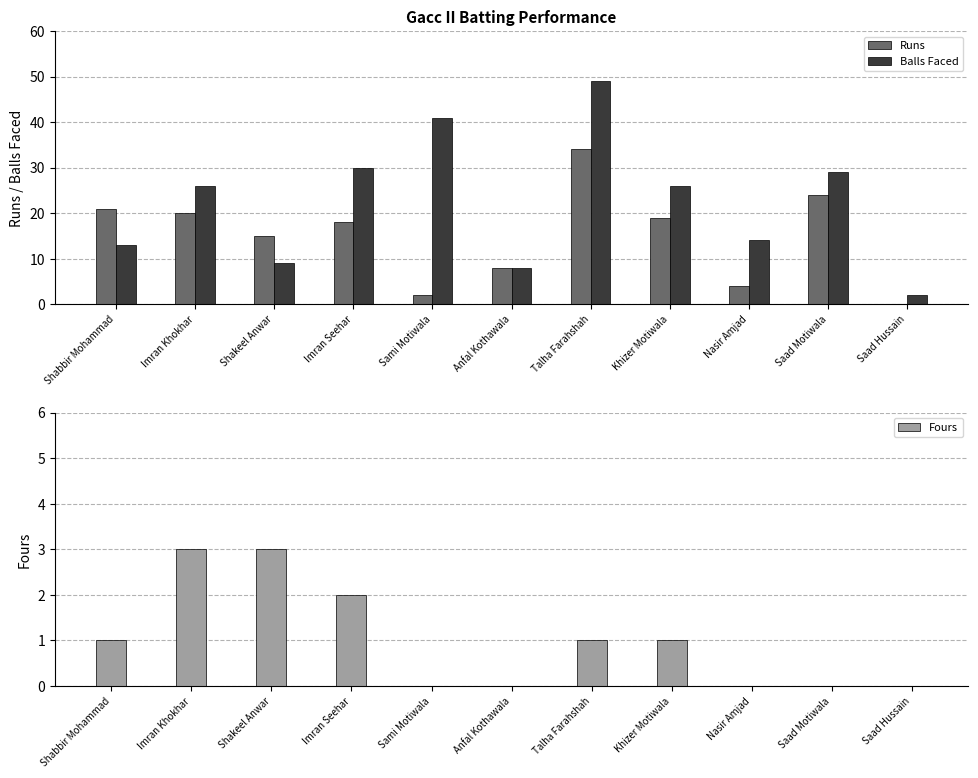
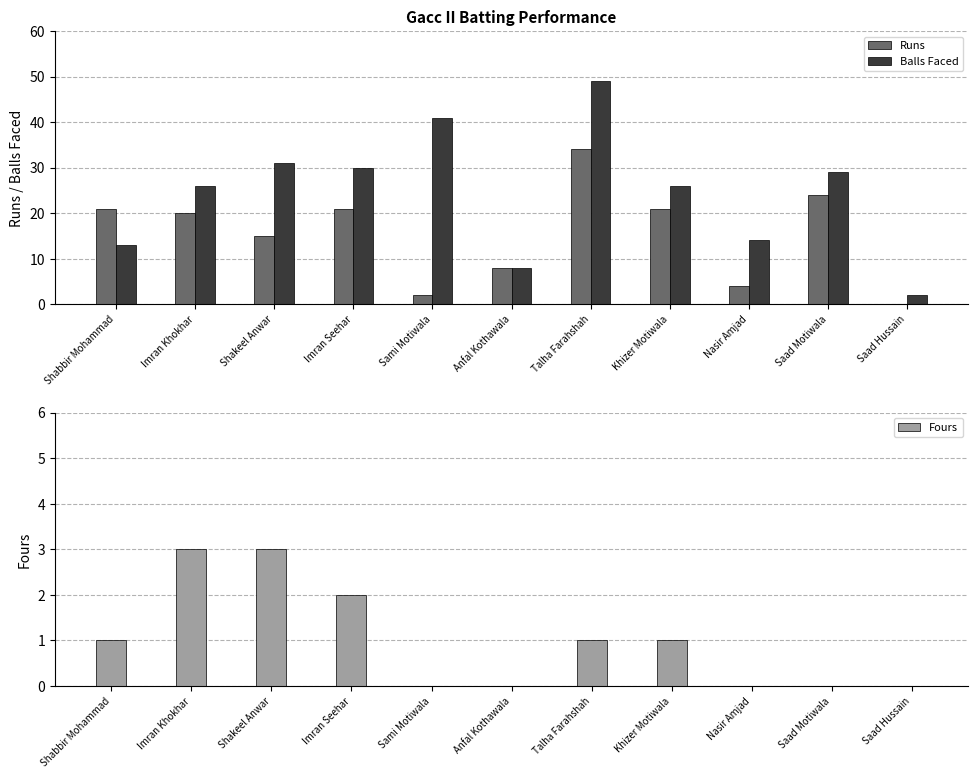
  {
    "Gacc II Batting Performance": {
      "Runs": {
        "Shabbir Mohammad": 21,
        "Imran Khokhar": 20,
        "Shakeel Anwar": 15,
-       "Imran Seehar": 18,
+       "Imran Seehar": 21,
        "Sami Motiwala": 2,
        "Anfal Kothawala": 8,
        "Talha Farahshah": 34,
-       "Khizer Motiwala": 19,
+       "Khizer Motiwala": 21,
        "Nasir Amjad": 4,
        "Saad Motiwala": 24,
        "Saad Hussain": 0
      },
      "Balls Faced": {
        "Shabbir Mohammad": 13,
        "Imran Khokhar": 26,
-       "Shakeel Anwar": 9,
+       "Shakeel Anwar": 31,
        "Imran Seehar": 30,
        "Sami Motiwala": 41,
        "Anfal Kothawala": 8,
        "Talha Farahshah": 49,
        "Khizer Motiwala": 26,
        "Nasir Amjad": 14,
        "Saad Motiwala": 29,
        "Saad Hussain": 2
      }
    }
  }
